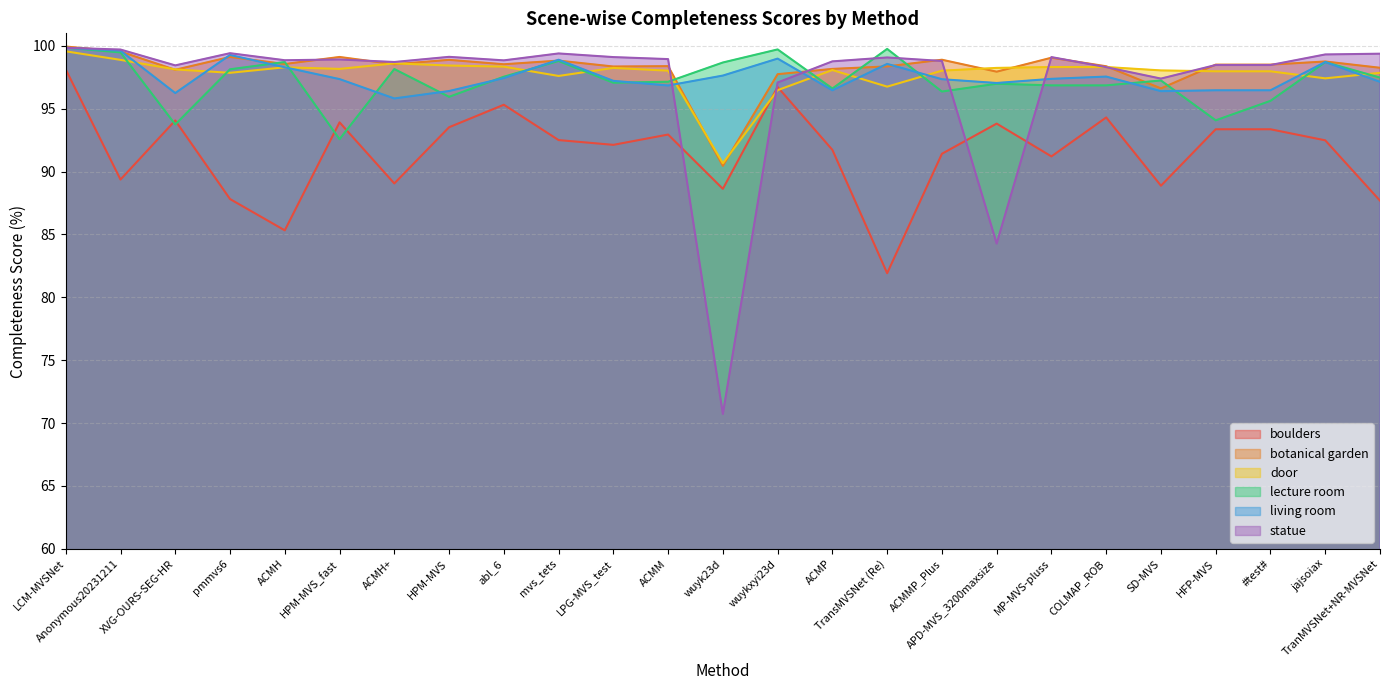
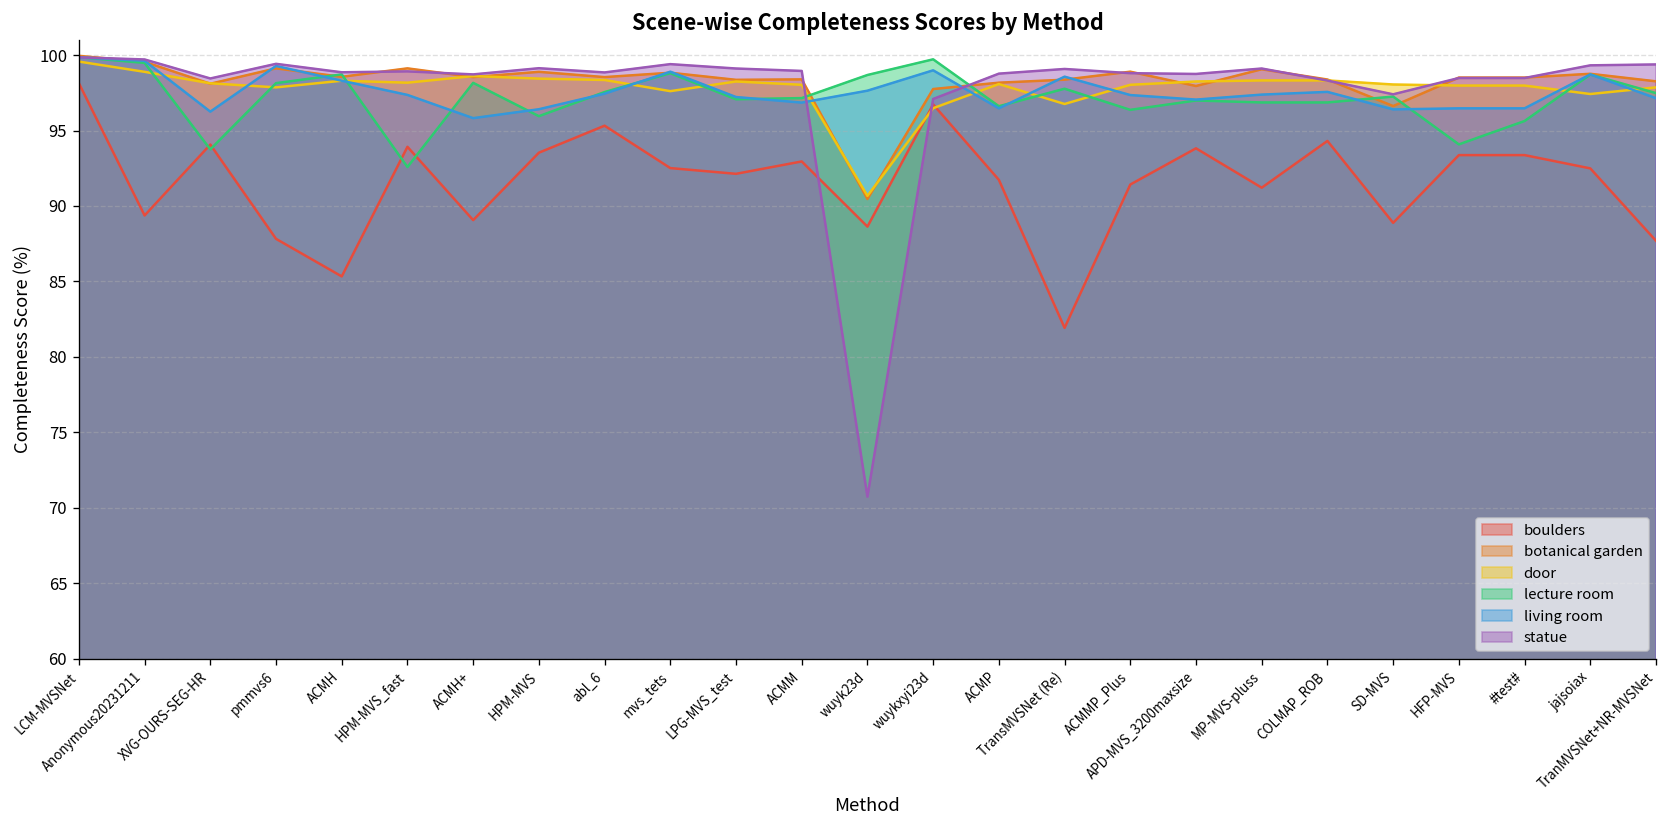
  {
    "lecture room": {
      "XVG-OURS-SEG-HR": 93.8,
      "pmmvs6": 98.1,
      "HPM-MVS_fast": 92.6,
      "ACMH+": 98.2,
      "HPM-MVS": 96.0,
      "ACMM": 97.2,
      "wuyk23d": 98.7,
      "wuykxyi23d": 99.7,
-     "TransMVSNet (Re)": 99.8,
+     "TransMVSNet (Re)": 97.8,
      "ACMMP_Plus": 96.4,
      "MP-MVS-pluss": 96.9,
      "COLMAP_ROB": 96.9,
      "HFP-MVS": 94.1,
      "#test#": 95.6,
      "TranMVSNet+NR-MVSNet": 97.5
    },
    "living room": {
      "XVG-OURS-SEG-HR": 96.3,
      "HPM-MVS_fast": 97.4,
      "ACMH+": 95.8,
      "HPM-MVS": 96.4,
      "ACMM": 96.9,
      "wuyk23d": 97.6,
      "wuykxyi23d": 99.0,
      "TransMVSNet (Re)": 98.6,
      "ACMMP_Plus": 97.4,
      "MP-MVS-pluss": 97.4,
      "COLMAP_ROB": 97.6,
      "SD-MVS": 96.4,
      "HFP-MVS": 96.5,
      "#test#": 96.5,
      "TranMVSNet+NR-MVSNet": 97.1
    },
    "statue": {
      "XVG-OURS-SEG-HR": 98.5,
      "HPM-MVS": 99.1,
      "abl_6": 98.9,
      "mvs_tets": 99.4,
      "LPG-MVS_test": 99.1,
      "ACMM": 99.0,
      "wuyk23d": 70.7,
      "wuykxyi23d": 97.1,
      "ACMP": 98.8,
      "TransMVSNet (Re)": 99.1,
-     "APD-MVS_3200maxsize": 84.3,
+     "APD-MVS_3200maxsize": 98.8,
      "jajsoiax": 99.3,
      "TranMVSNet+NR-MVSNet": 99.4
    }
  }
